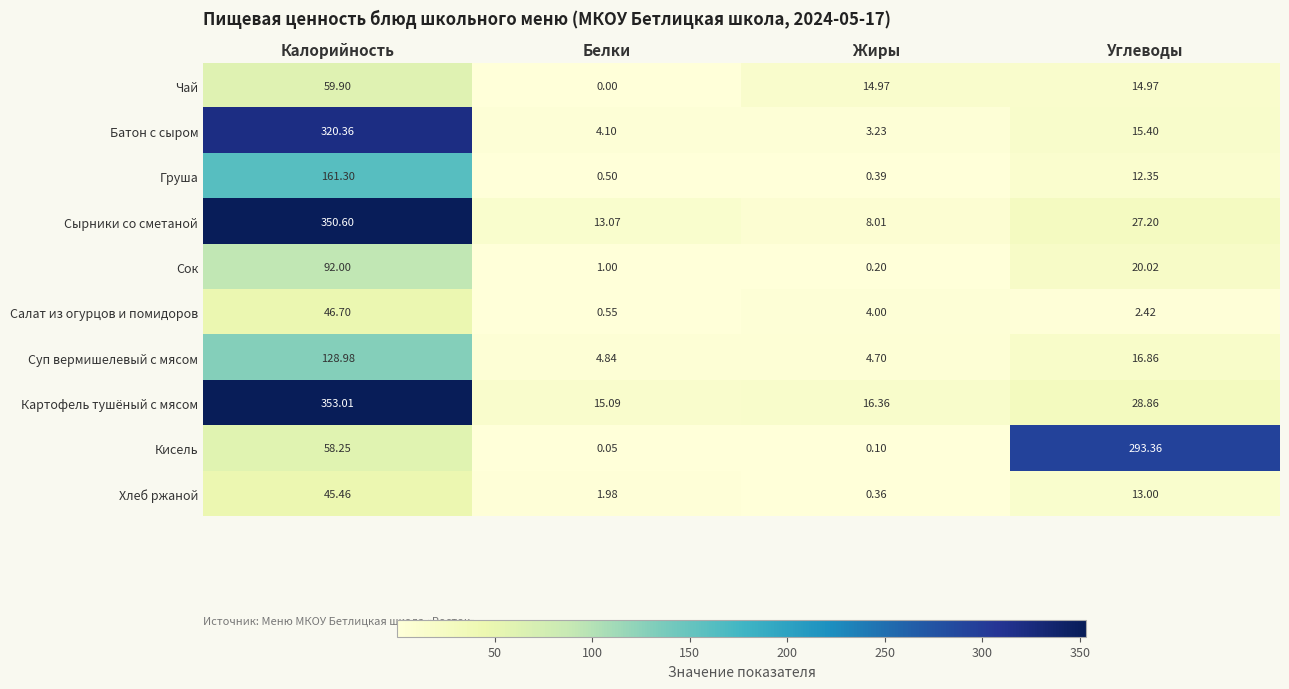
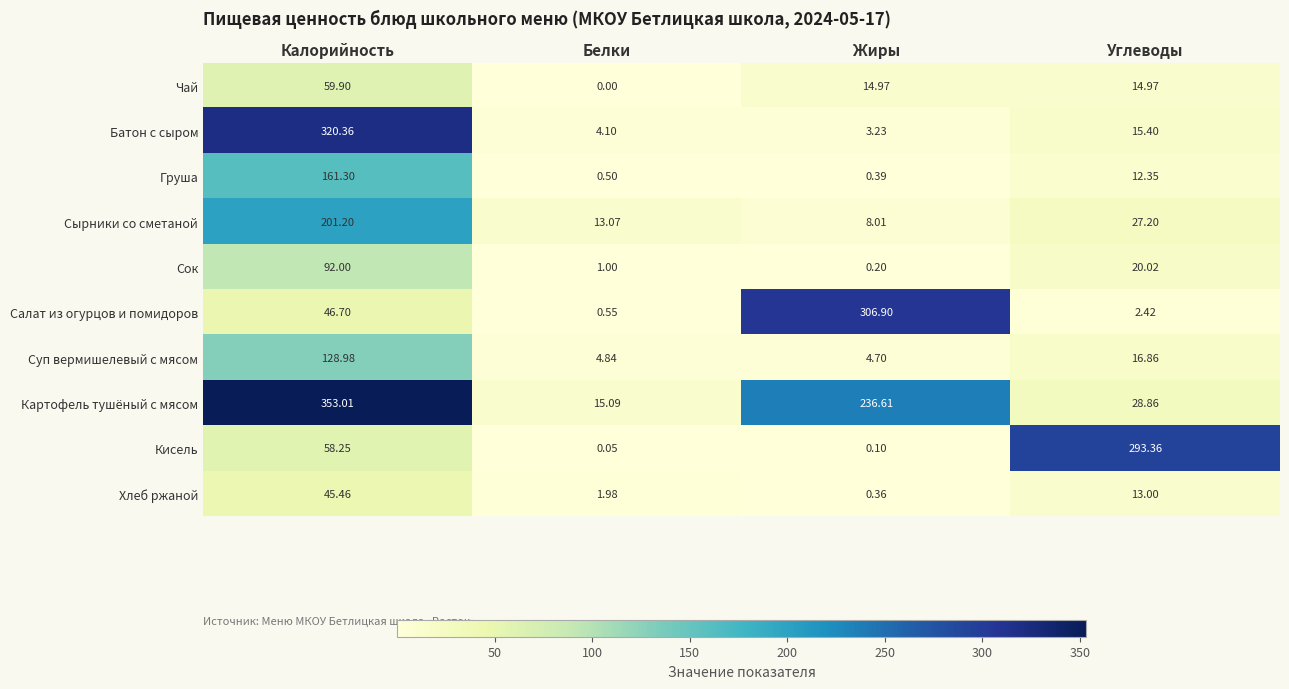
  {
    "Чай": {
      "Калорийность": 59.90,
      "Белки": 0.00,
      "Жиры": 14.97,
      "Углеводы": 14.97
    },
    "Батон с сыром": {
      "Калорийность": 320.36,
      "Белки": 4.10,
      "Жиры": 3.23,
      "Углеводы": 15.40
    },
    "Груша": {
      "Калорийность": 161.30,
      "Белки": 0.50,
      "Жиры": 0.39,
      "Углеводы": 12.35
    },
    "Сырники со сметаной": {
-     "Калорийность": 350.60,
+     "Калорийность": 201.20,
      "Белки": 13.07,
      "Жиры": 8.01,
      "Углеводы": 27.20
    },
    "Сок": {
      "Калорийность": 92.00,
      "Белки": 1.00,
      "Жиры": 0.20,
      "Углеводы": 20.02
    },
    "Салат из огурцов и помидоров": {
      "Калорийность": 46.70,
      "Белки": 0.55,
-     "Жиры": 4.00,
+     "Жиры": 306.90,
      "Углеводы": 2.42
    },
    "Суп вермишелевый с мясом": {
      "Калорийность": 128.98,
      "Белки": 4.84,
      "Жиры": 4.70,
      "Углеводы": 16.86
    },
    "Картофель тушёный с мясом": {
      "Калорийность": 353.01,
      "Белки": 15.09,
-     "Жиры": 16.36,
+     "Жиры": 236.61,
      "Углеводы": 28.86
    },
    "Кисель": {
      "Калорийность": 58.25,
      "Белки": 0.05,
      "Жиры": 0.10,
      "Углеводы": 293.36
    },
    "Хлеб ржаной": {
      "Калорийность": 45.46,
      "Белки": 1.98,
      "Жиры": 0.36,
      "Углеводы": 13.00
    }
  }
